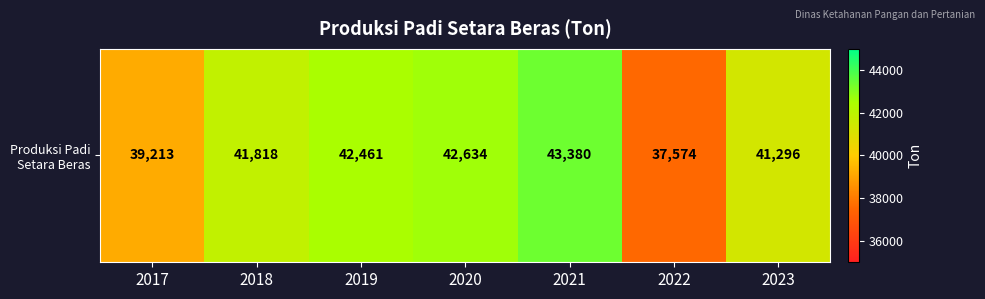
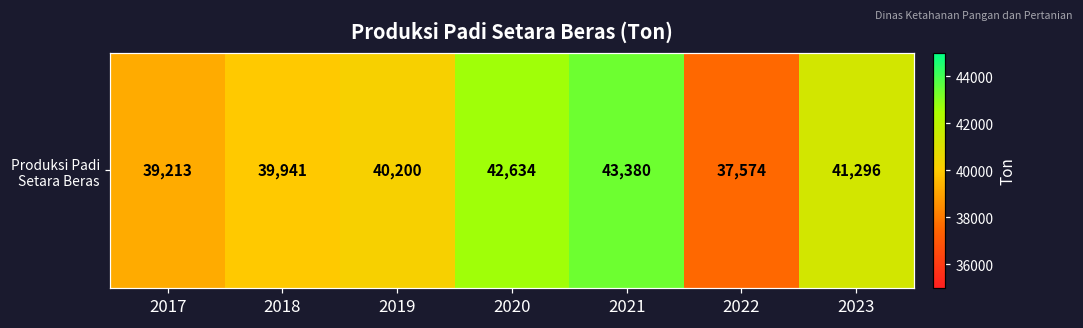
  {
    "Produksi Padi Setara Beras": {
      "2017": "39,213",
-     "2018": "41,818",
-     "2019": "42,461",
+     "2018": "39,941",
+     "2019": "40,200",
      "2020": "42,634",
      "2021": "43,380",
      "2022": "37,574",
      "2023": "41,296"
    }
  }
